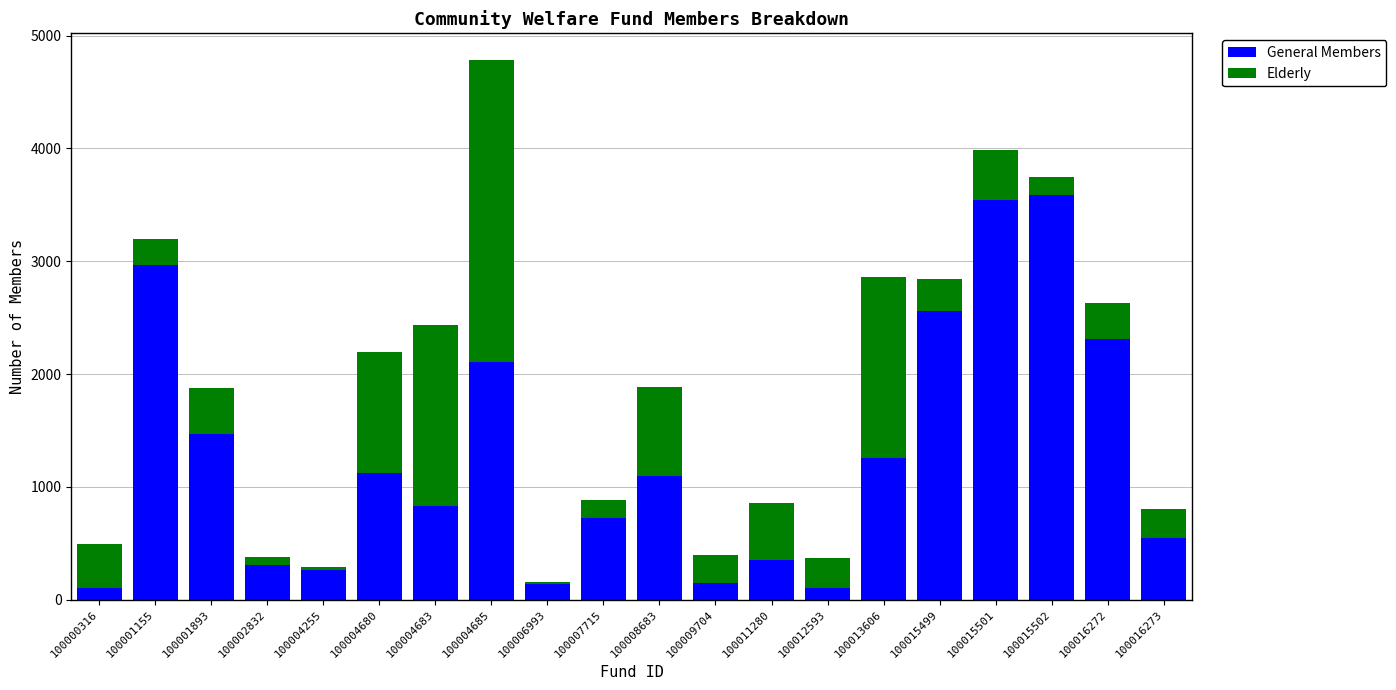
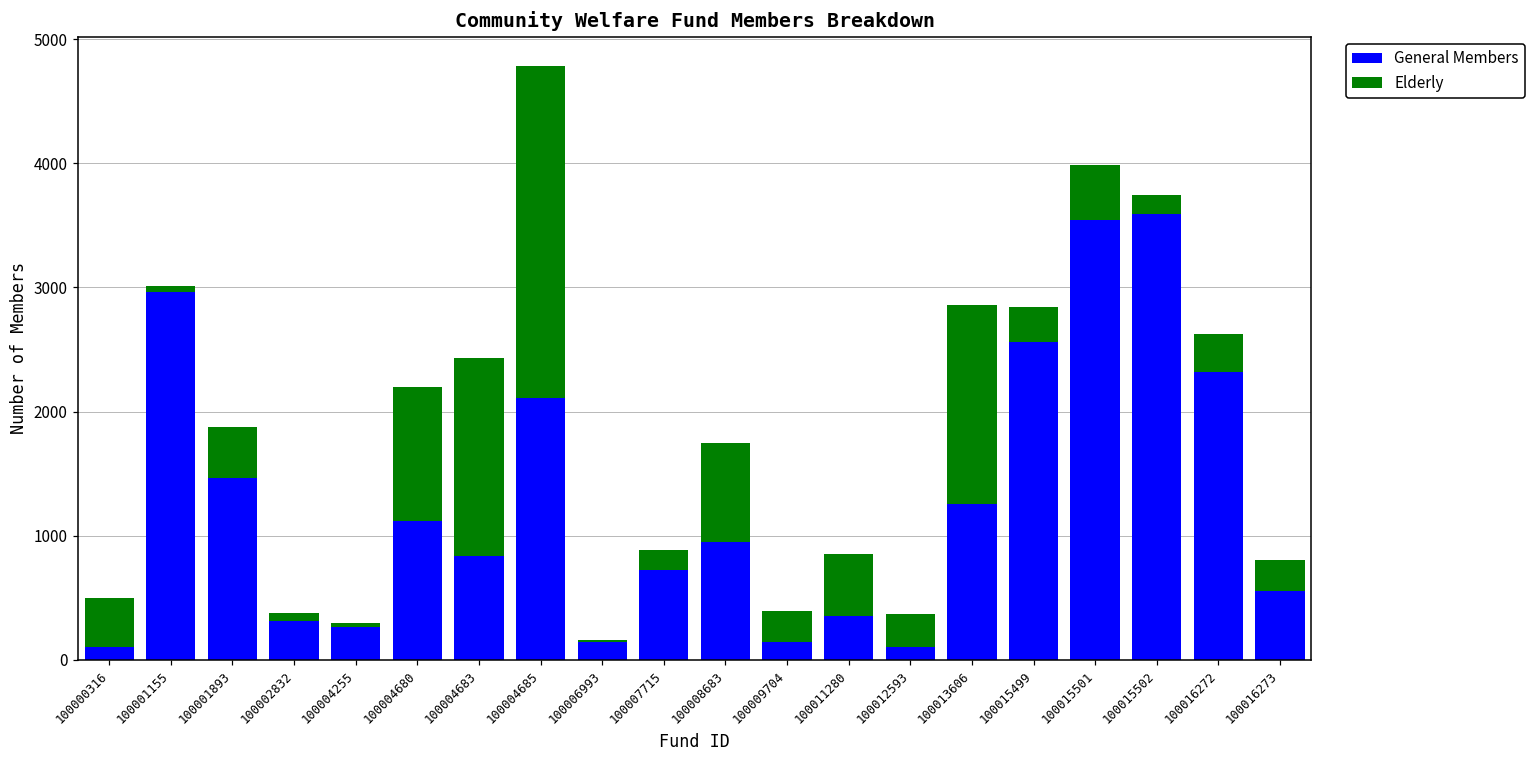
  {
    "General Members": {
      "100000316": 100,
      "100001155": 2970,
      "100001893": 1470,
      "100002832": 310,
      "100004255": 270,
      "100004680": 1120,
      "100004683": 840,
      "100004685": 2110,
      "100006993": 140,
      "100007715": 720,
-     "100008683": 1090,
+     "100008683": 950,
      "100009704": 150,
      "100011280": 350,
      "100012593": 100,
      "100013606": 1250,
      "100015499": 2560,
      "100015501": 3540,
      "100015502": 3590,
      "100016272": 2320,
      "100016273": 550
    },
    "Elderly": {
      "100000316": 390,
-     "100001155": 230,
+     "100001155": 50,
      "100001893": 410,
      "100002832": 70,
      "100004255": 30,
      "100004680": 1080,
      "100004683": 1600,
      "100004685": 2670,
      "100007715": 170,
      "100008683": 800,
      "100009704": 250,
      "100011280": 510,
      "100012593": 270,
      "100013606": 1610,
      "100015499": 290,
      "100015501": 450,
      "100015502": 160,
      "100016272": 310,
      "100016273": 250
    }
  }
